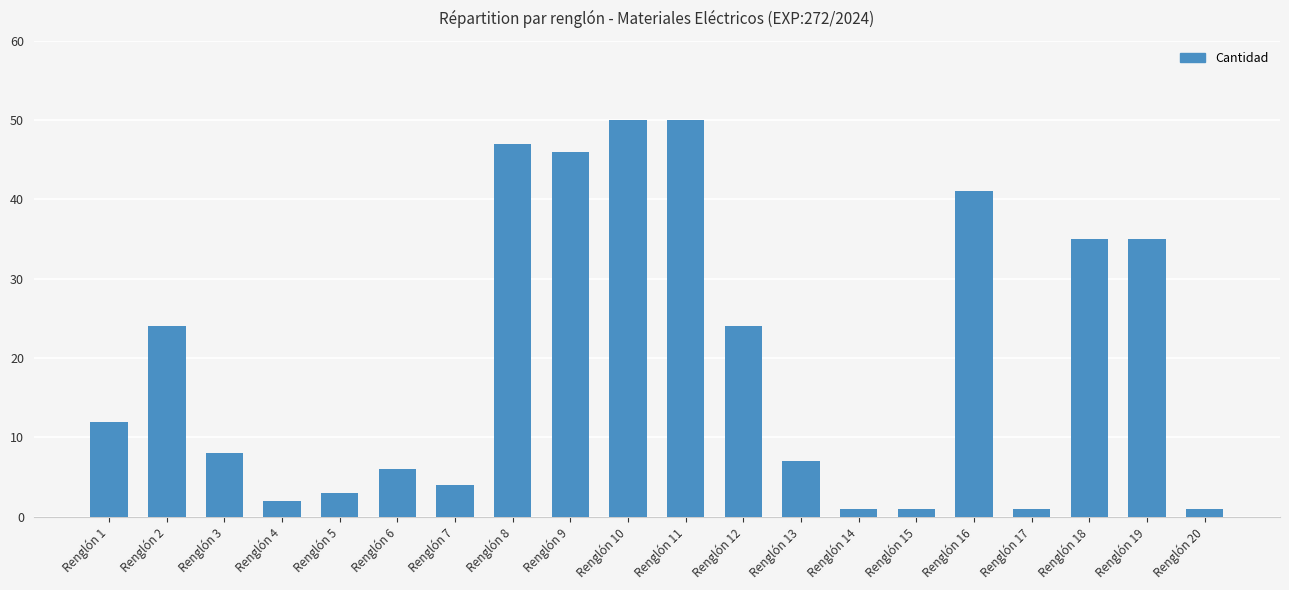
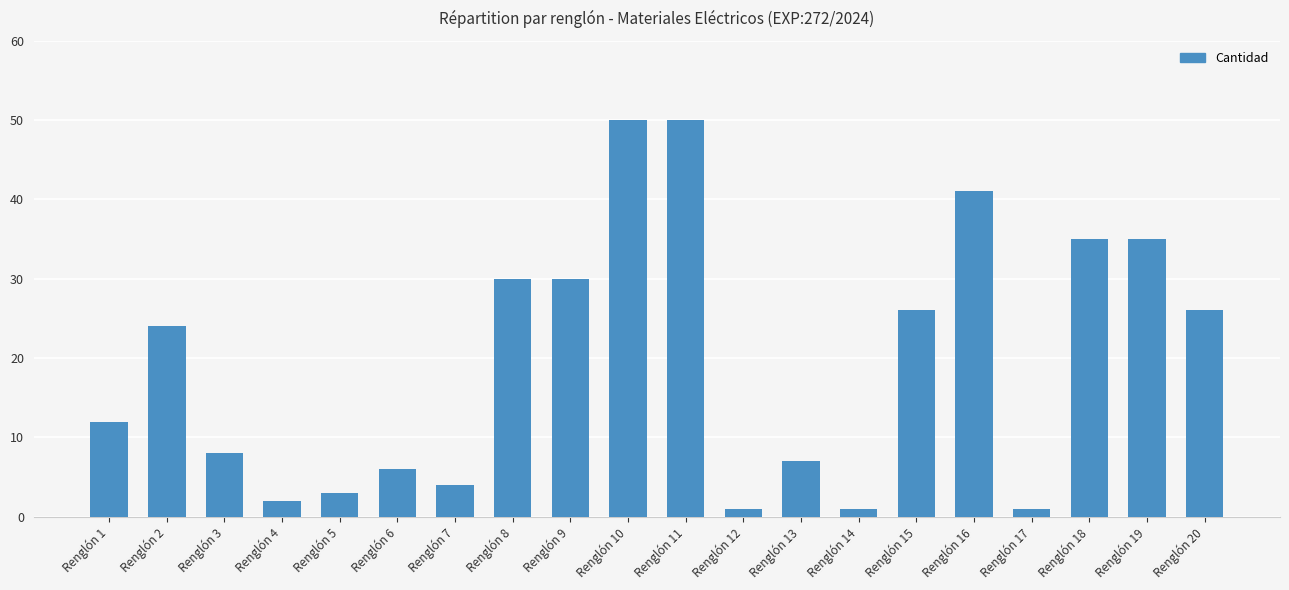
  {
    "Renglón 1": 12,
    "Renglón 2": 24,
    "Renglón 3": 8,
    "Renglón 4": 2,
    "Renglón 5": 3,
    "Renglón 6": 6,
    "Renglón 7": 4,
-   "Renglón 8": 47,
-   "Renglón 9": 46,
+   "Renglón 8": 30,
+   "Renglón 9": 30,
    "Renglón 10": 50,
    "Renglón 11": 50,
-   "Renglón 12": 24,
+   "Renglón 12": 1,
    "Renglón 13": 7,
    "Renglón 14": 1,
-   "Renglón 15": 1,
+   "Renglón 15": 26,
    "Renglón 16": 41,
    "Renglón 17": 1,
    "Renglón 18": 35,
    "Renglón 19": 35,
-   "Renglón 20": 1
+   "Renglón 20": 26
  }
